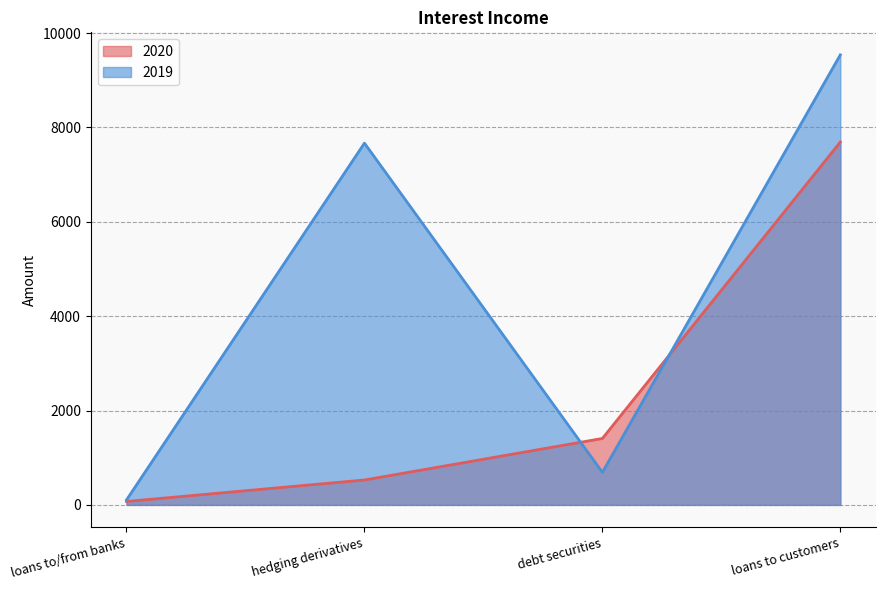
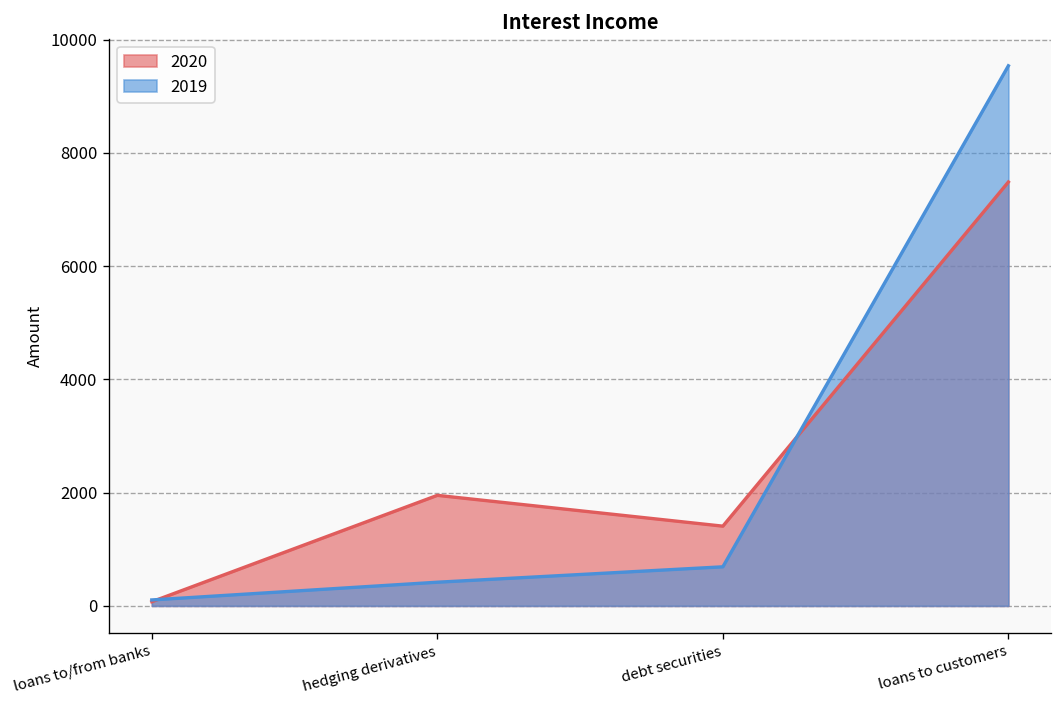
  {
    "2020": {
-     "hedging derivatives": 500,
+     "hedging derivatives": 2000,
      "debt securities": 1400,
-     "loans to customers": 7700
+     "loans to customers": 7500
    },
    "2019": {
-     "hedging derivatives": 7700,
+     "hedging derivatives": 400,
      "debt securities": 700,
      "loans to customers": 9500
    }
  }
